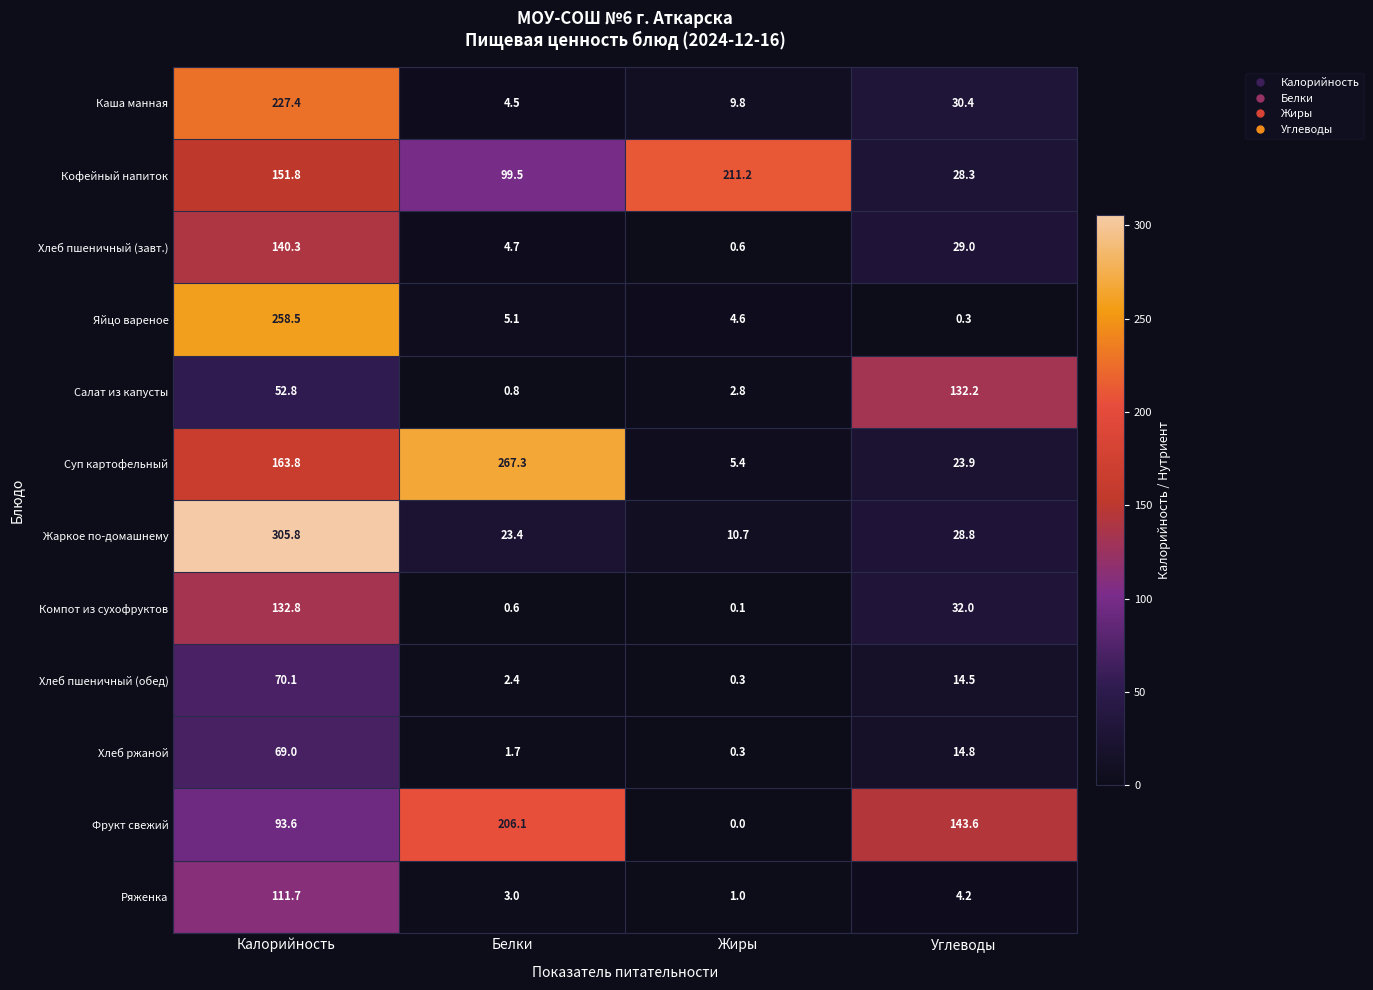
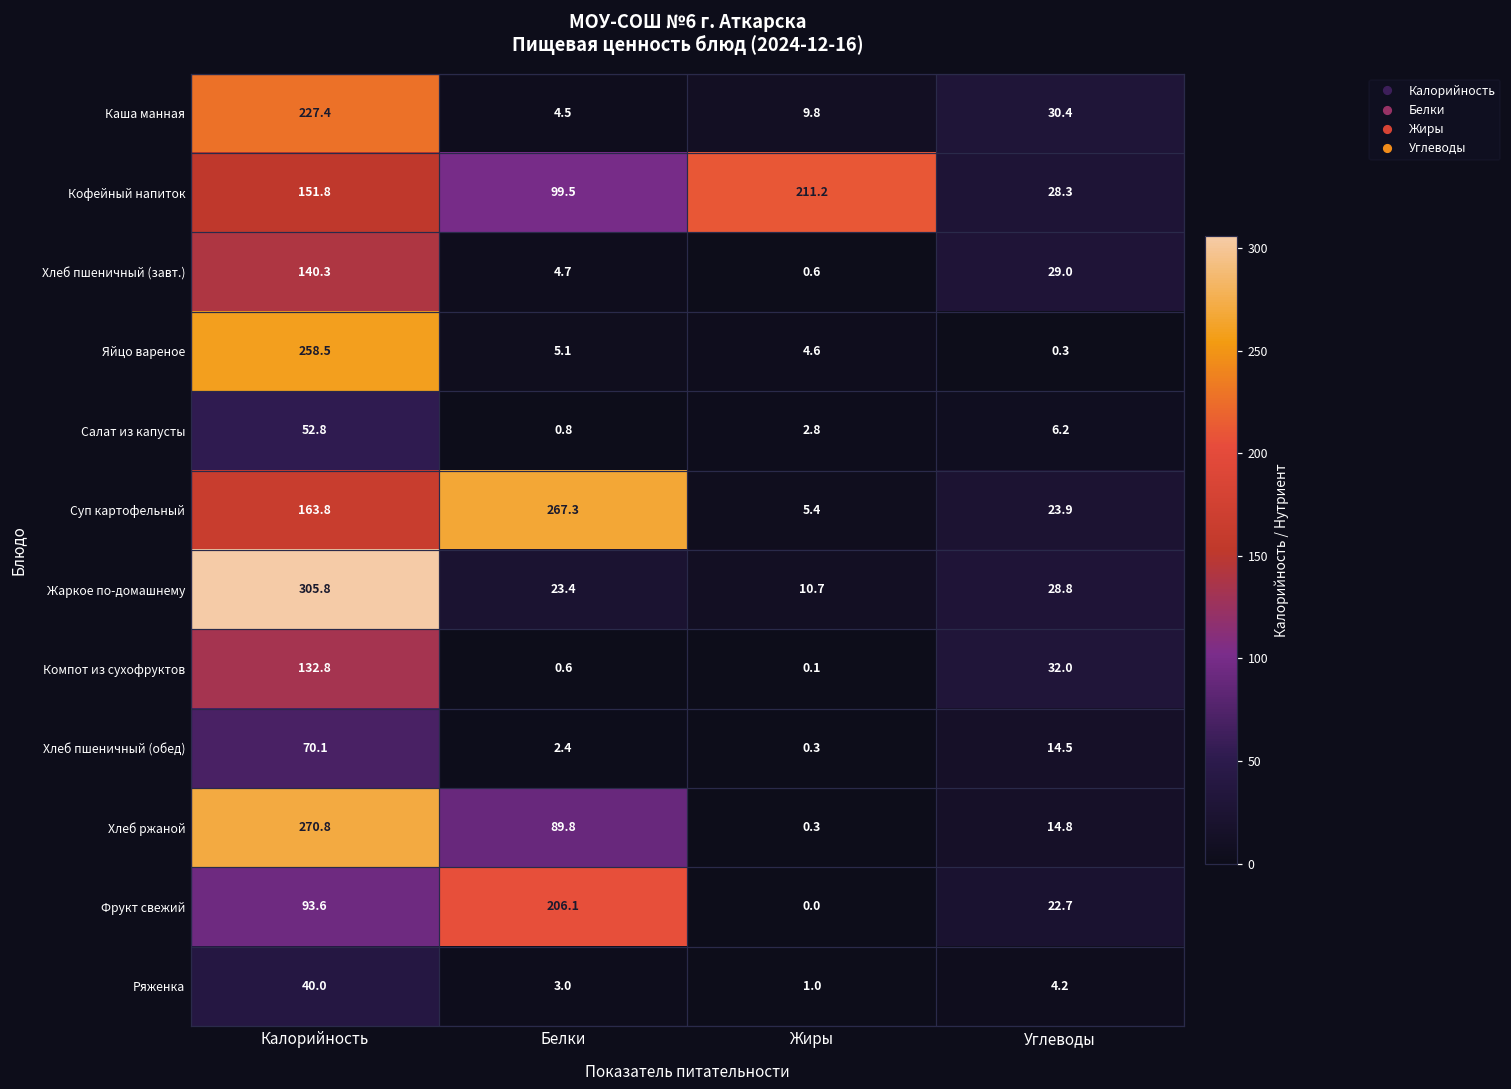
  {
    "Каша манная": {
      "Калорийность": 227.4,
      "Белки": 4.5,
      "Жиры": 9.8,
      "Углеводы": 30.4
    },
    "Кофейный напиток": {
      "Калорийность": 151.8,
      "Белки": 99.5,
      "Жиры": 211.2,
      "Углеводы": 28.3
    },
    "Хлеб пшеничный (завт.)": {
      "Калорийность": 140.3,
      "Белки": 4.7,
      "Жиры": 0.6,
      "Углеводы": 29.0
    },
    "Яйцо вареное": {
      "Калорийность": 258.5,
      "Белки": 5.1,
      "Жиры": 4.6,
      "Углеводы": 0.3
    },
    "Салат из капусты": {
      "Калорийность": 52.8,
      "Белки": 0.8,
      "Жиры": 2.8,
-     "Углеводы": 132.2
+     "Углеводы": 6.2
    },
    "Суп картофельный": {
      "Калорийность": 163.8,
      "Белки": 267.3,
      "Жиры": 5.4,
      "Углеводы": 23.9
    },
    "Жаркое по-домашнему": {
      "Калорийность": 305.8,
      "Белки": 23.4,
      "Жиры": 10.7,
      "Углеводы": 28.8
    },
    "Компот из сухофруктов": {
      "Калорийность": 132.8,
      "Белки": 0.6,
      "Жиры": 0.1,
      "Углеводы": 32.0
    },
    "Хлеб пшеничный (обед)": {
      "Калорийность": 70.1,
      "Белки": 2.4,
      "Жиры": 0.3,
      "Углеводы": 14.5
    },
    "Хлеб ржаной": {
-     "Калорийность": 69.0,
-     "Белки": 1.7,
+     "Калорийность": 270.8,
+     "Белки": 89.8,
      "Жиры": 0.3,
      "Углеводы": 14.8
    },
    "Фрукт свежий": {
      "Калорийность": 93.6,
      "Белки": 206.1,
      "Жиры": 0.0,
-     "Углеводы": 143.6
+     "Углеводы": 22.7
    },
    "Ряженка": {
-     "Калорийность": 111.7,
+     "Калорийность": 40.0,
      "Белки": 3.0,
      "Жиры": 1.0,
      "Углеводы": 4.2
    }
  }
